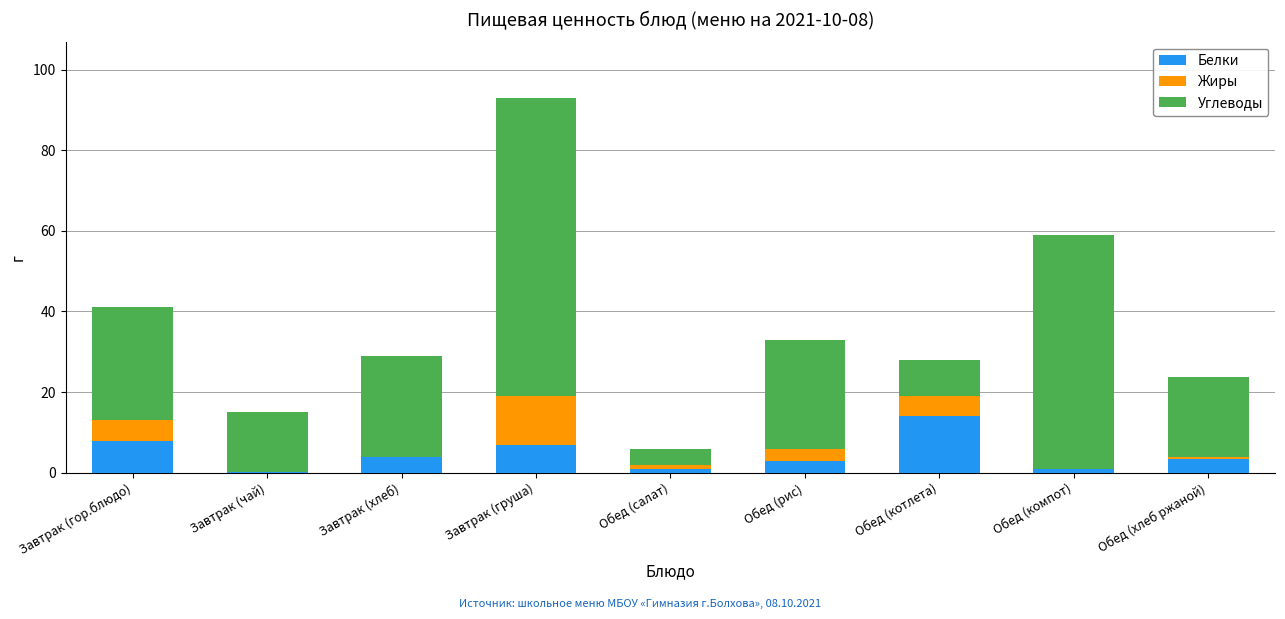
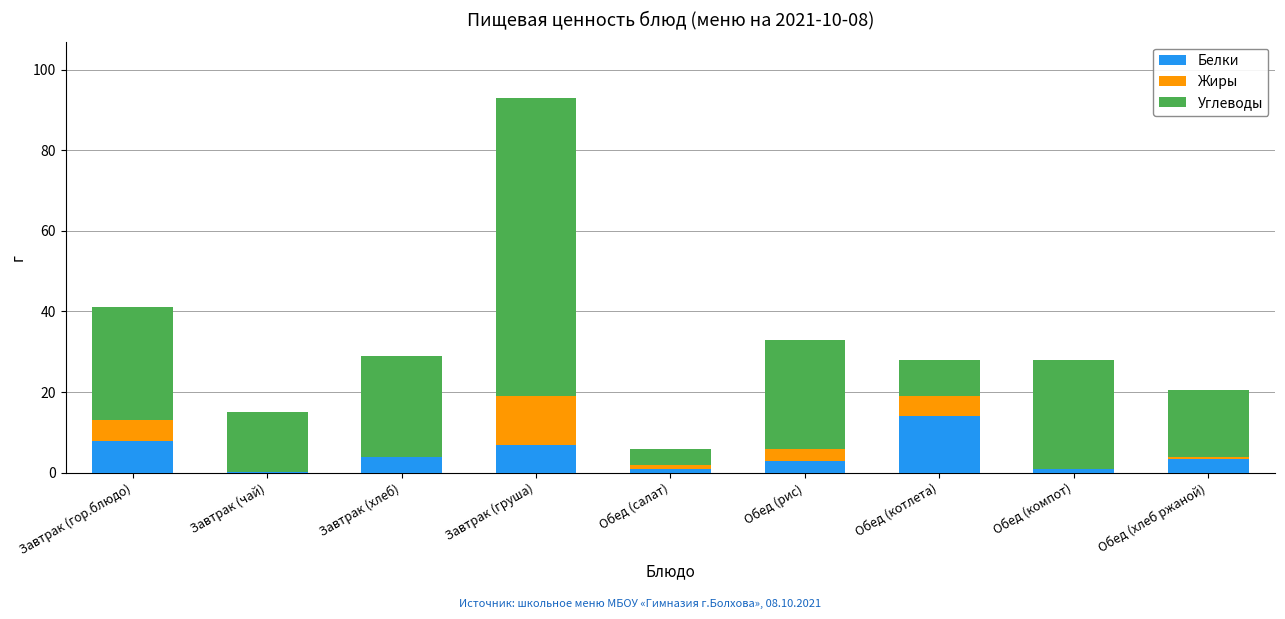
  {
    "Белки": {
      "Завтрак (гор.блюдо)": 8,
      "Завтрак (хлеб)": 4,
      "Завтрак (груша)": 7,
      "Обед (салат)": 1,
      "Обед (рис)": 3,
      "Обед (котлета)": 14,
      "Обед (компот)": 1,
      "Обед (хлеб ржаной)": 3
    },
    "Жиры": {
      "Завтрак (гор.блюдо)": 5,
      "Завтрак (чай)": 0,
      "Завтрак (хлеб)": 0,
      "Завтрак (груша)": 12,
      "Обед (салат)": 1,
      "Обед (рис)": 3,
      "Обед (котлета)": 5,
      "Обед (компот)": 0
    },
    "Углеводы": {
      "Завтрак (гор.блюдо)": 28,
      "Завтрак (чай)": 15,
      "Завтрак (хлеб)": 25,
      "Завтрак (груша)": 74,
      "Обед (салат)": 4,
      "Обед (рис)": 27,
      "Обед (котлета)": 9,
-     "Обед (компот)": 58,
-     "Обед (хлеб ржаной)": 20
+     "Обед (компот)": 27,
+     "Обед (хлеб ржаной)": 17
    }
  }
